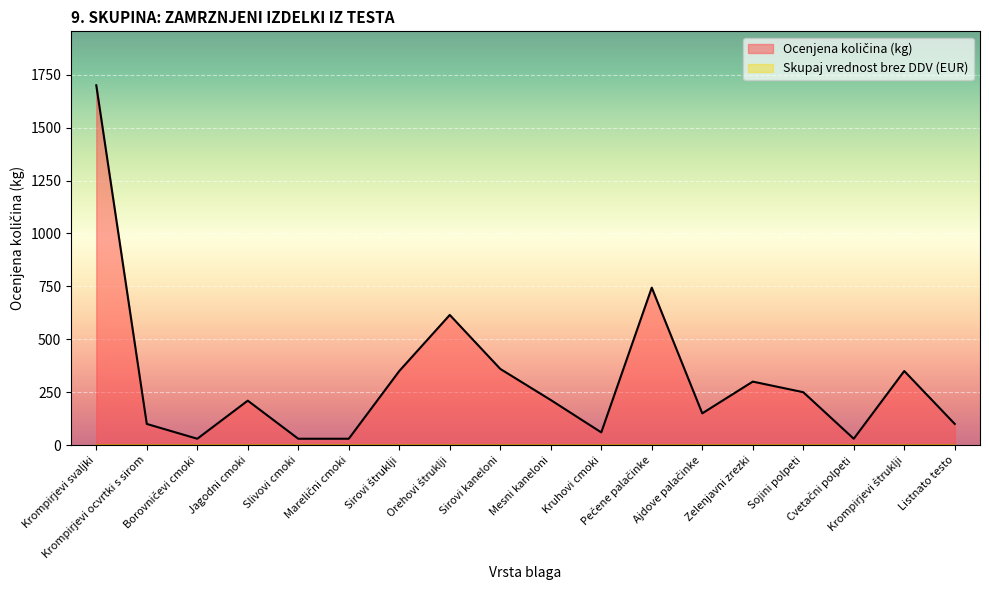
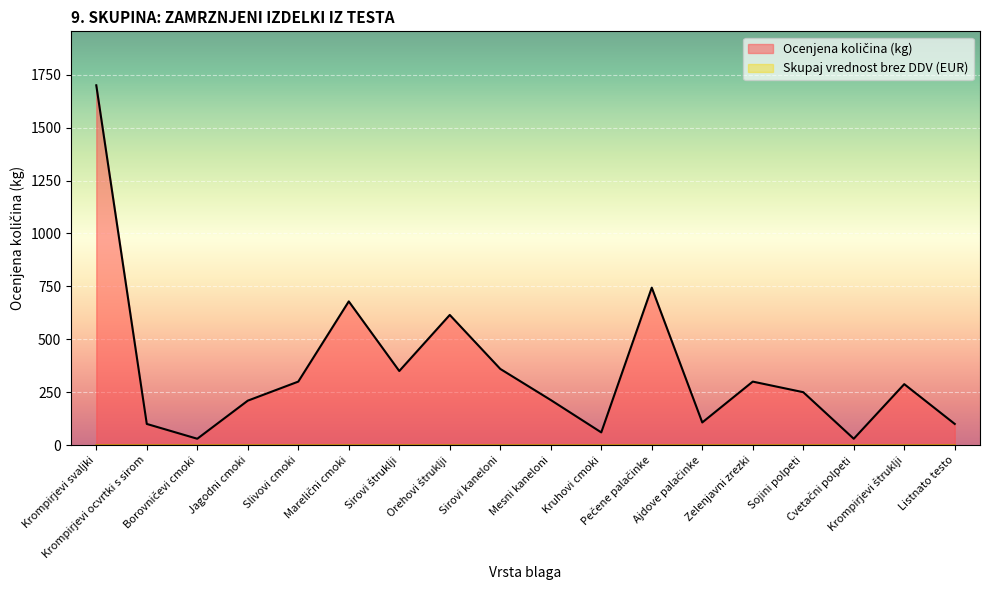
  {
    "Ocenjena količina (kg)": {
      "Krompirjevi svaljki": 1700,
      "Krompirjevi ocvrtki s sirom": 100,
      "Borovničevi cmoki": 30,
      "Jagodni cmoki": 210,
-     "Slivovi cmoki": 30,
-     "Marelični cmoki": 30,
+     "Slivovi cmoki": 300,
+     "Marelični cmoki": 680,
      "Sirovi štruklji": 350,
      "Orehovi štruklji": 620,
      "Sirovi kaneloni": 360,
      "Mesni kaneloni": 210,
      "Kruhovi cmoki": 60,
      "Pečene palačinke": 740,
-     "Ajdove palačinke": 150,
+     "Ajdove palačinke": 110,
      "Zelenjavni zrezki": 300,
      "Sojini polpeti": 250,
      "Cvetačni polpeti": 30,
-     "Krompirjevi štruklji": 350,
+     "Krompirjevi štruklji": 290,
      "Listnato testo": 100
    },
    "Skupaj vrednost brez DDV (EUR)": {
      "Krompirjevi svaljki": 0,
      "Krompirjevi ocvrtki s sirom": 0,
      "Borovničevi cmoki": 0,
      "Jagodni cmoki": 0,
      "Slivovi cmoki": 0,
      "Marelični cmoki": 0,
      "Sirovi štruklji": 0,
      "Orehovi štruklji": 0,
      "Sirovi kaneloni": 0,
      "Mesni kaneloni": 0,
      "Kruhovi cmoki": 0,
      "Pečene palačinke": 0,
      "Ajdove palačinke": 0,
      "Zelenjavni zrezki": 0,
      "Sojini polpeti": 0,
      "Cvetačni polpeti": 0,
      "Krompirjevi štruklji": 0,
      "Listnato testo": 0
    }
  }
